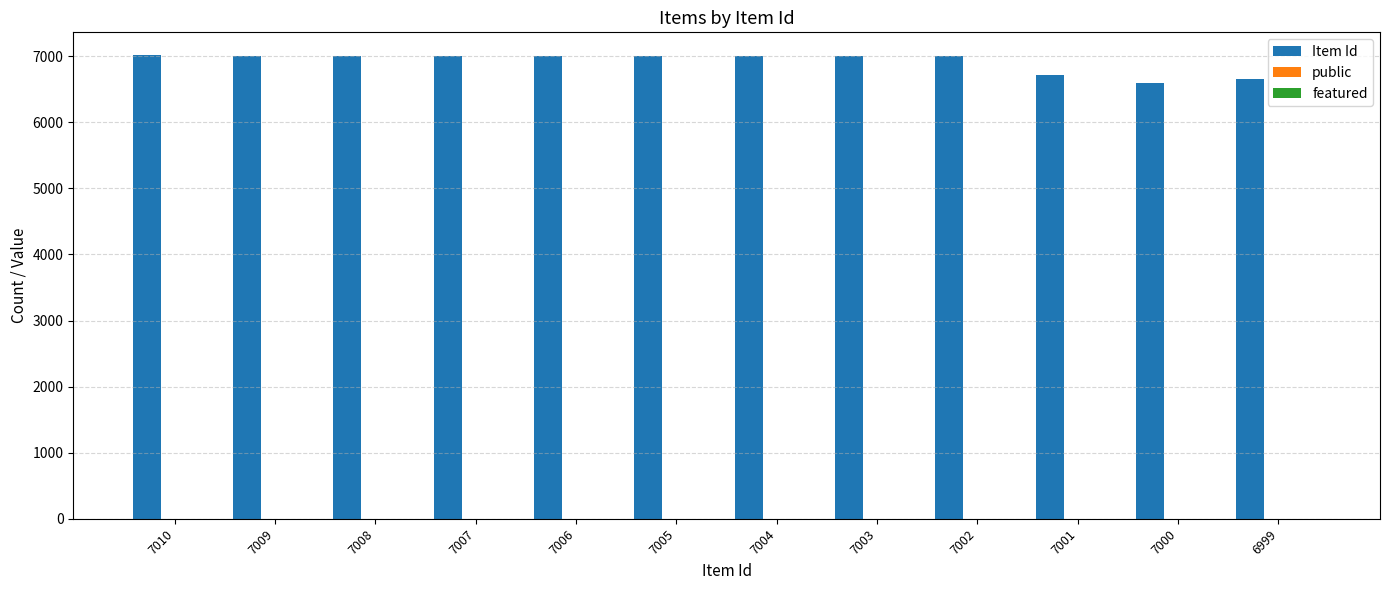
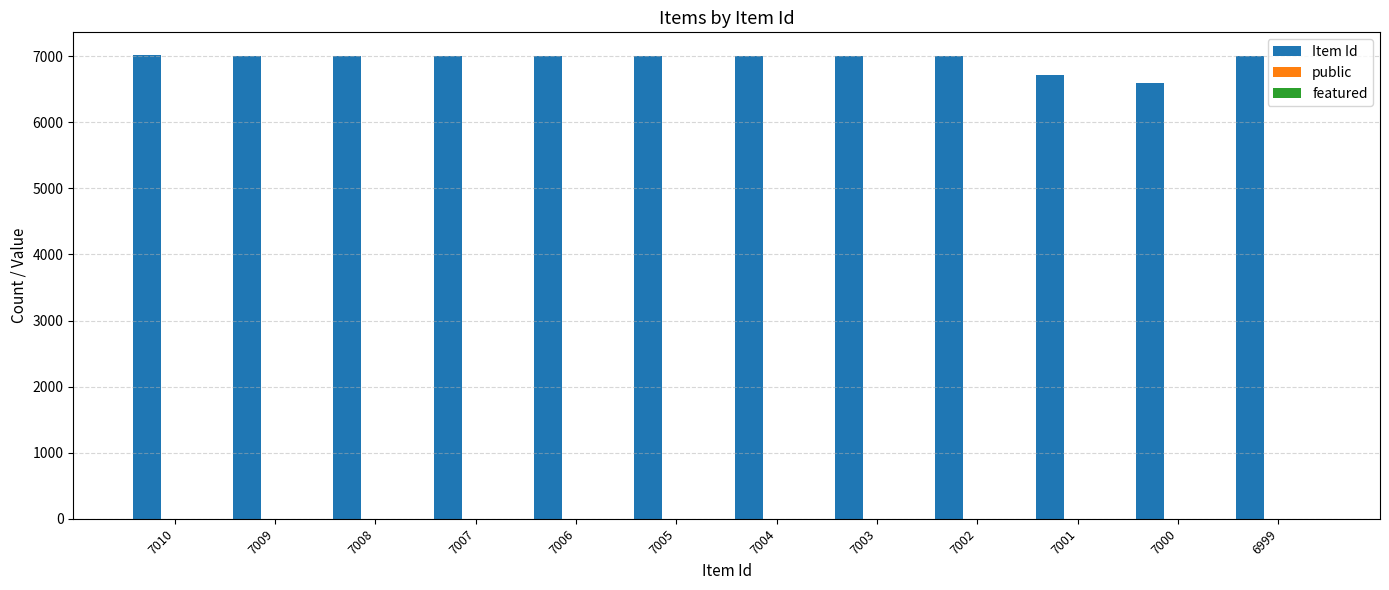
  {
    "Item Id": {
      "7010": 7000,
      "7009": 7000,
      "7008": 7000,
      "7007": 7000,
      "7006": 7000,
      "7005": 7000,
      "7004": 7000,
      "7003": 7000,
      "7002": 7000,
      "7001": 6700,
      "7000": 6600,
-     "6999": 6700
+     "6999": 7000
    },
    "featured": {
      "7010": 0,
      "7009": 0,
      "7008": 0,
      "7007": 0,
      "7006": 0,
      "7005": 0,
      "7004": 0,
      "7003": 0,
      "7002": 0,
      "7001": 0,
      "7000": 0,
      "6999": 0
    }
  }
